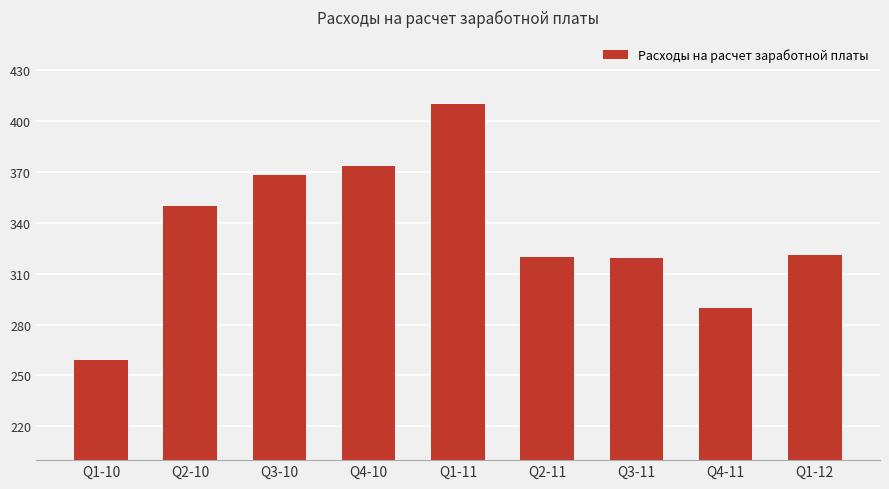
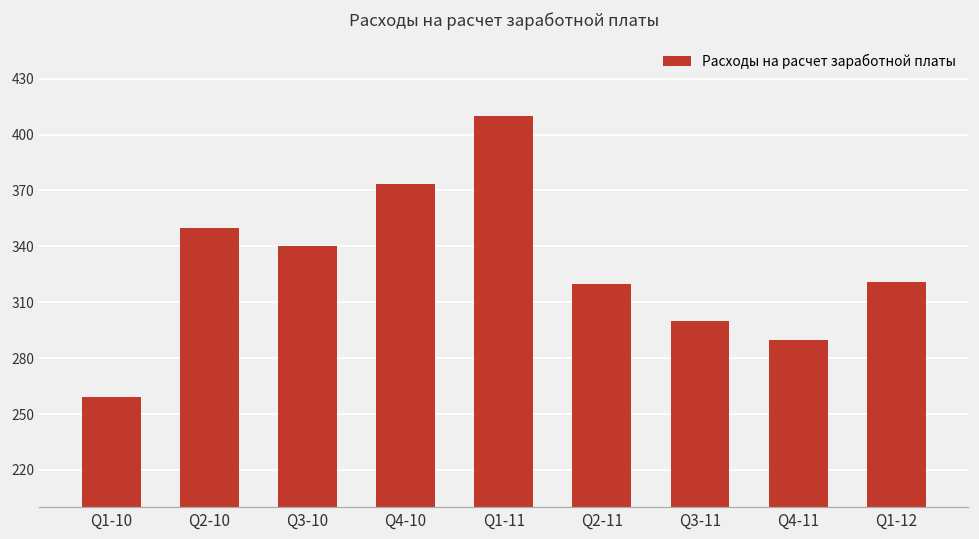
  {
    "Q1-10": 259,
    "Q2-10": 350,
-   "Q3-10": 368,
+   "Q3-10": 340,
    "Q4-10": 373,
    "Q1-11": 410,
    "Q2-11": 320,
-   "Q3-11": 320,
+   "Q3-11": 300,
    "Q4-11": 290,
    "Q1-12": 321
  }
